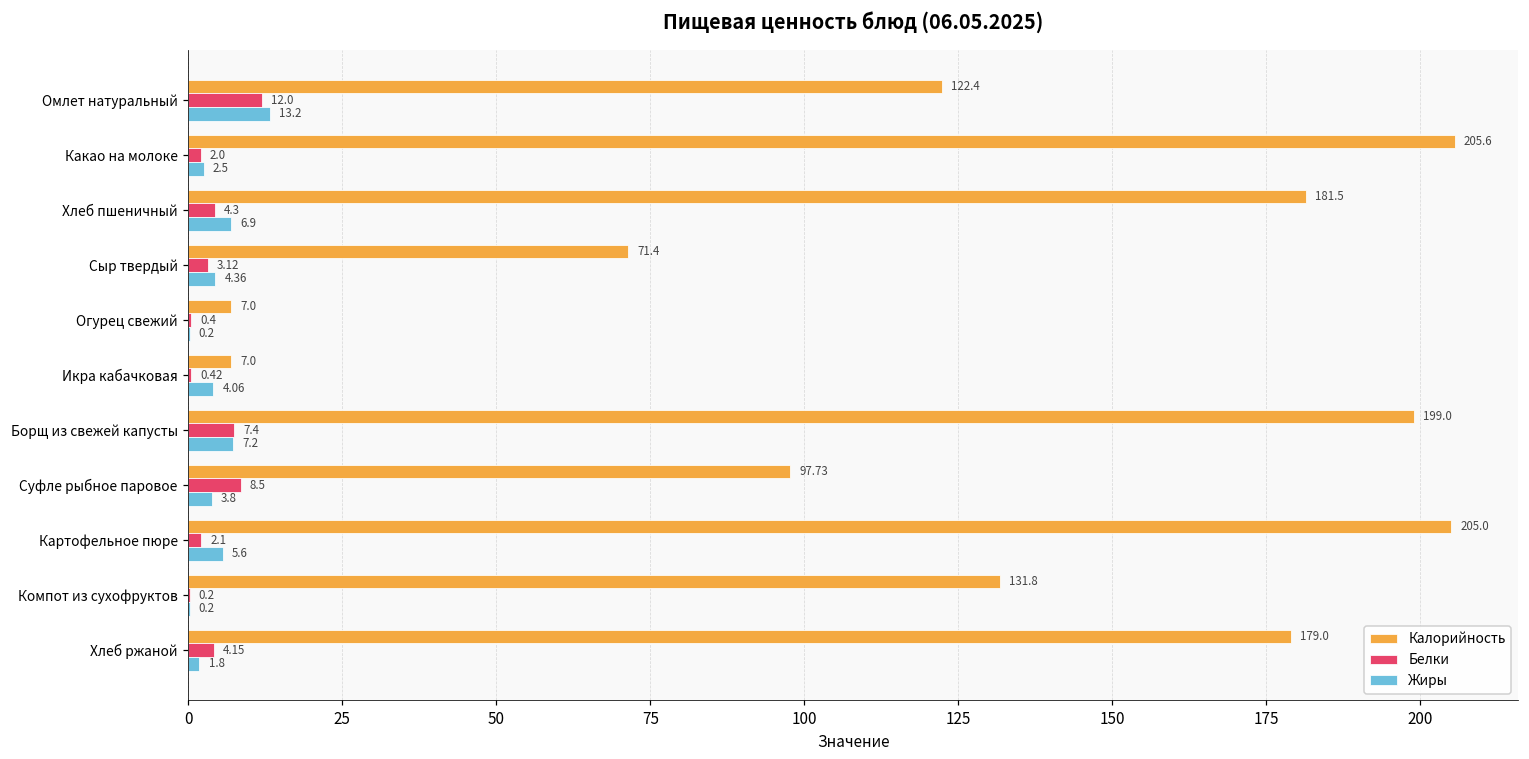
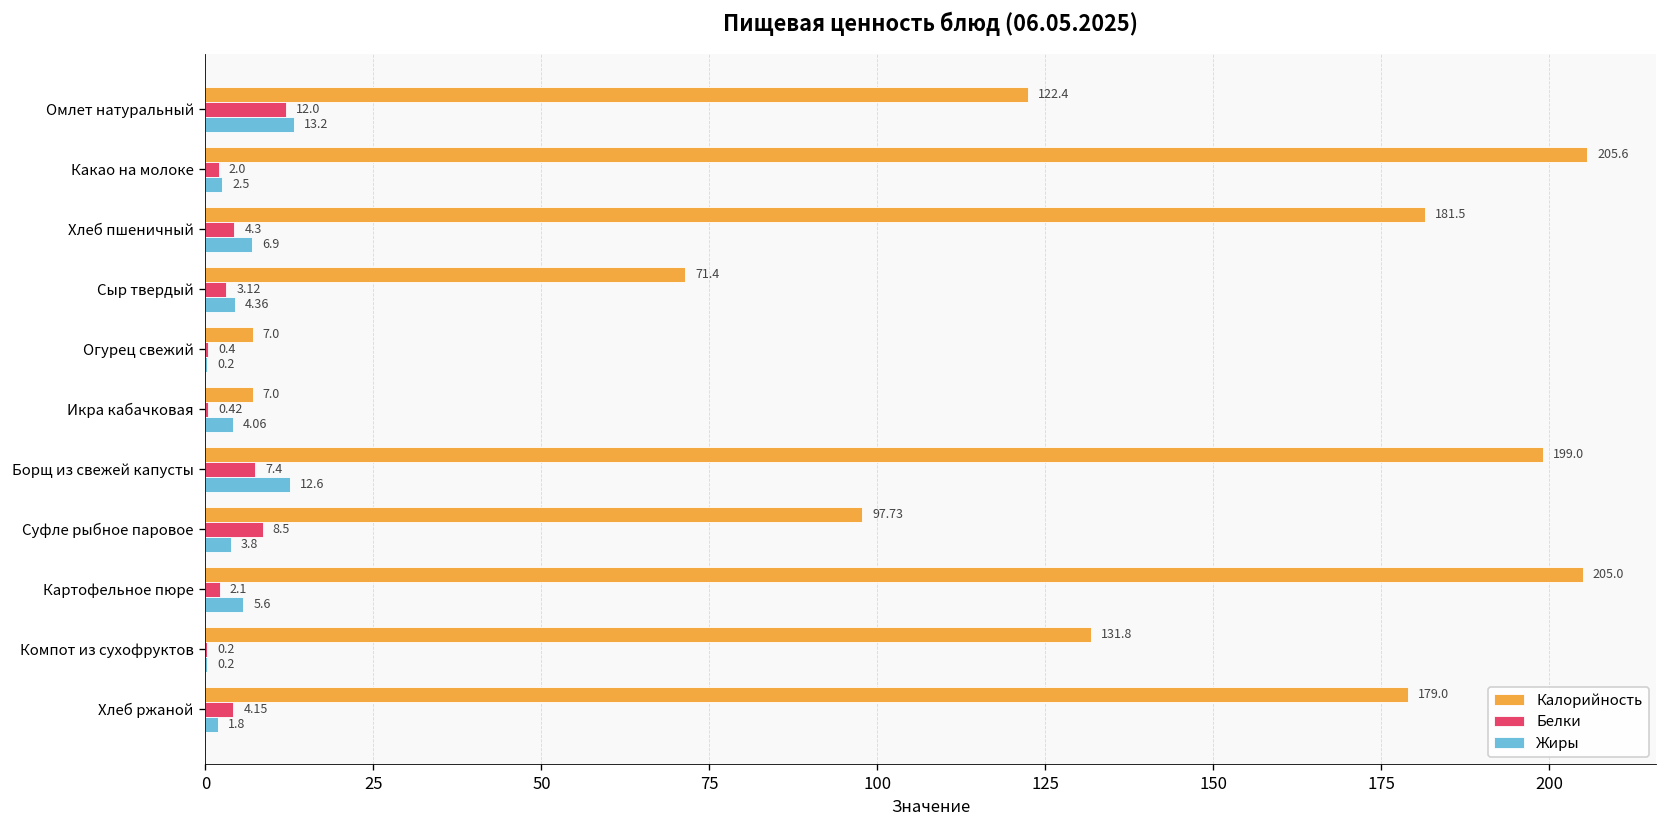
  {
    "Калорийность": {
      "Омлет натуральный": 122.4,
      "Какао на молоке": 205.6,
      "Хлеб пшеничный": 181.5,
      "Сыр твердый": 71.4,
      "Огурец свежий": 7.0,
      "Икра кабачковая": 7.0,
      "Борщ из свежей капусты": 199.0,
      "Суфле рыбное паровое": 97.73,
      "Картофельное пюре": 205.0,
      "Компот из сухофруктов": 131.8,
      "Хлеб ржаной": 179.0
    },
    "Белки": {
      "Омлет натуральный": 12.0,
      "Какао на молоке": 2.0,
      "Хлеб пшеничный": 4.3,
      "Сыр твердый": 3.12,
      "Огурец свежий": 0.4,
      "Икра кабачковая": 0.42,
      "Борщ из свежей капусты": 7.4,
      "Суфле рыбное паровое": 8.5,
      "Картофельное пюре": 2.1,
      "Компот из сухофруктов": 0.2,
      "Хлеб ржаной": 4.15
    },
    "Жиры": {
      "Омлет натуральный": 13.2,
      "Какао на молоке": 2.5,
      "Хлеб пшеничный": 6.9,
      "Сыр твердый": 4.36,
      "Огурец свежий": 0.2,
      "Икра кабачковая": 4.06,
-     "Борщ из свежей капусты": 7.2,
+     "Борщ из свежей капусты": 12.6,
      "Суфле рыбное паровое": 3.8,
      "Картофельное пюре": 5.6,
      "Компот из сухофруктов": 0.2,
      "Хлеб ржаной": 1.8
    }
  }
